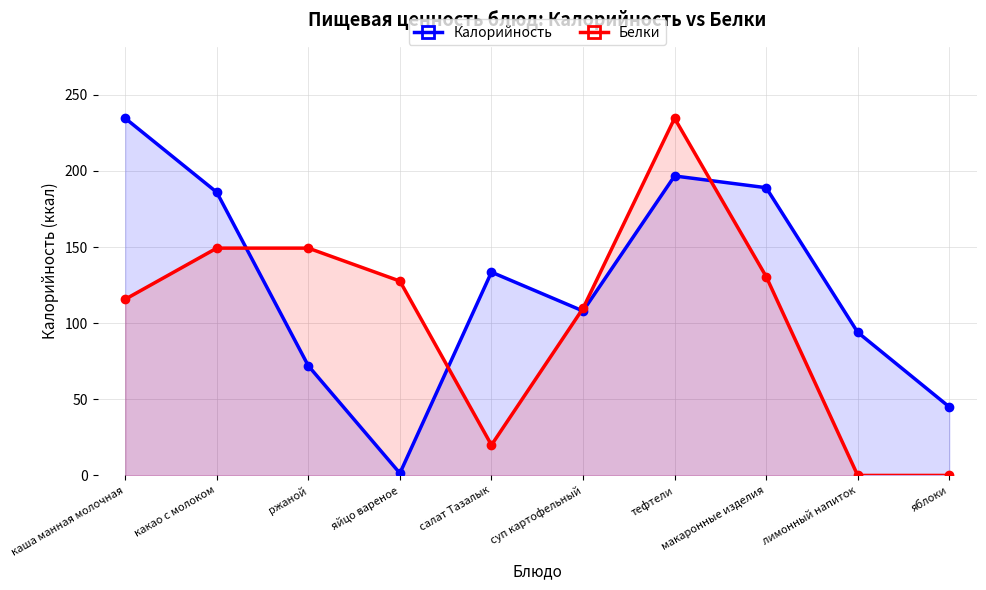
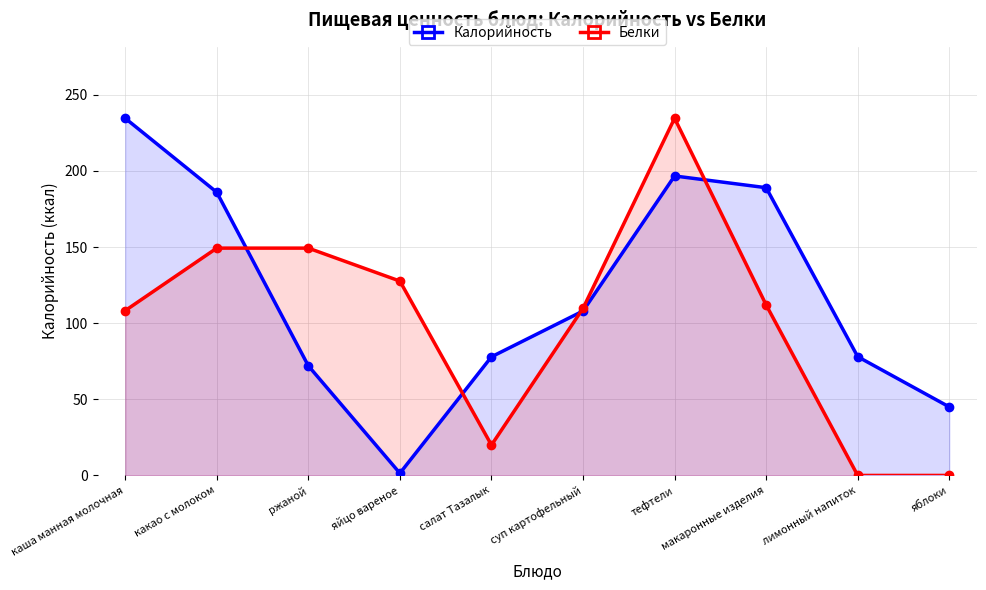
  {
    "Калорийность": {
      "каша манная молочная": 235,
      "какао с молоком": 186,
      "ржаной": 72,
      "яйцо вареное": 1,
-     "салат Тазалык": 134,
+     "салат Тазалык": 78,
      "суп картофельный": 108,
      "тефтели": 197,
      "макаронные изделия": 189,
-     "лимонный напиток": 94,
+     "лимонный напиток": 78,
      "яблоки": 45
    },
    "Белки": {
-     "каша манная молочная": 116,
+     "каша манная молочная": 108,
      "какао с молоком": 149,
      "ржаной": 149,
      "яйцо вареное": 128,
      "салат Тазалык": 20,
      "суп картофельный": 110,
      "тефтели": 235,
-     "макаронные изделия": 131,
+     "макаронные изделия": 112,
      "лимонный напиток": 0,
      "яблоки": 0
    }
  }
